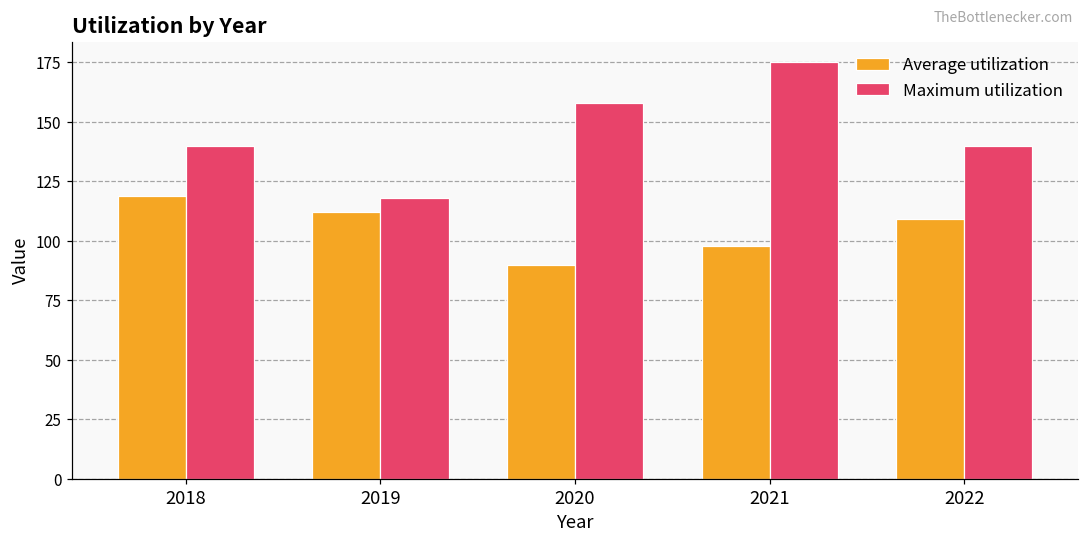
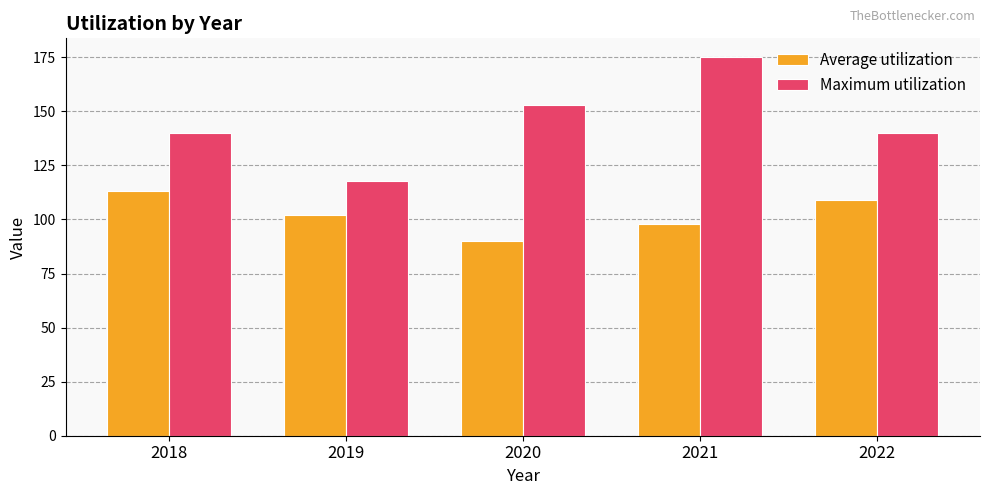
  {
    "Average utilization": {
-     "2018": 119,
-     "2019": 112,
+     "2018": 113,
+     "2019": 102,
      "2020": 90,
      "2021": 98,
      "2022": 109
    },
    "Maximum utilization": {
      "2018": 140,
      "2019": 118,
-     "2020": 158,
+     "2020": 153,
      "2021": 175,
      "2022": 140
    }
  }
